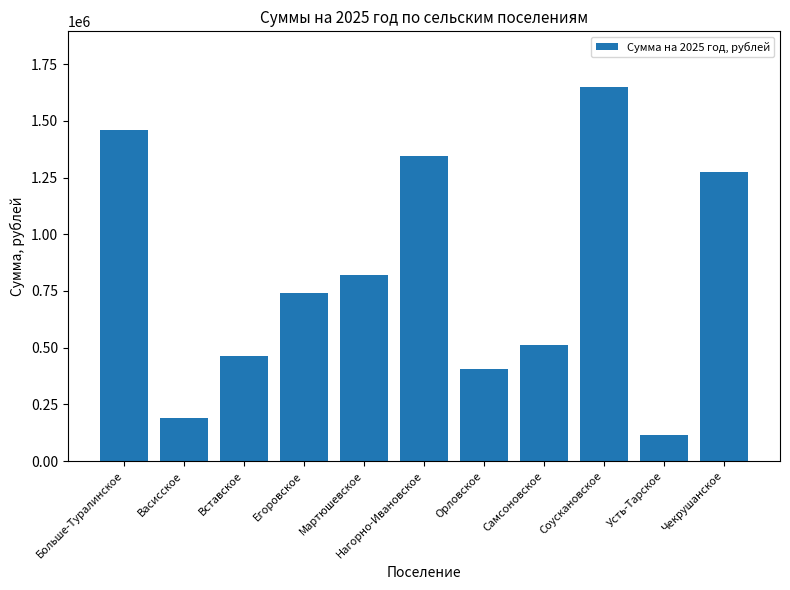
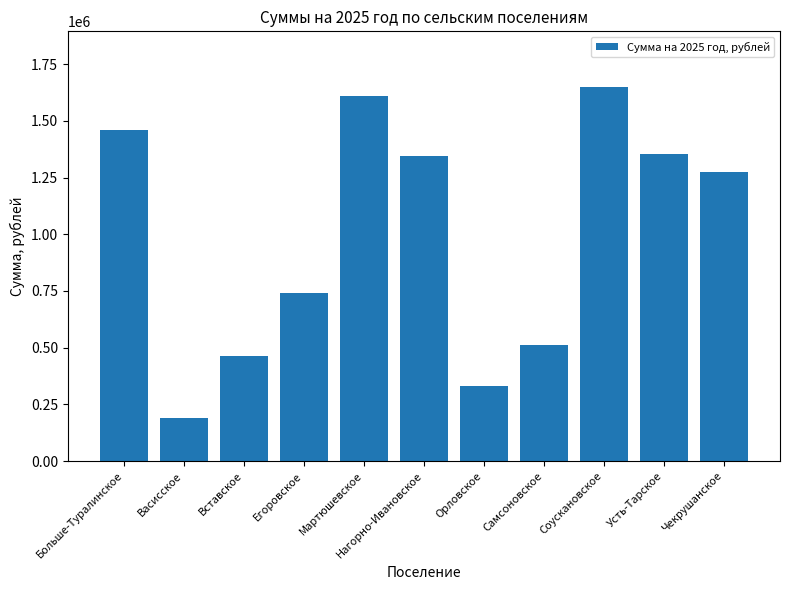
  {
    "Больше-Туралинское": 1460000,
    "Васисское": 190000,
    "Вставское": 460000,
    "Егоровское": 740000,
-   "Мартюшевское": 820000,
+   "Мартюшевское": 1610000,
    "Нагорно-Ивановское": 1340000,
-   "Орловское": 410000,
+   "Орловское": 330000,
    "Самсоновское": 510000,
    "Соускановское": 1650000,
-   "Усть-Тарское": 110000,
+   "Усть-Тарское": 1350000,
    "Чекрушанское": 1270000
  }
